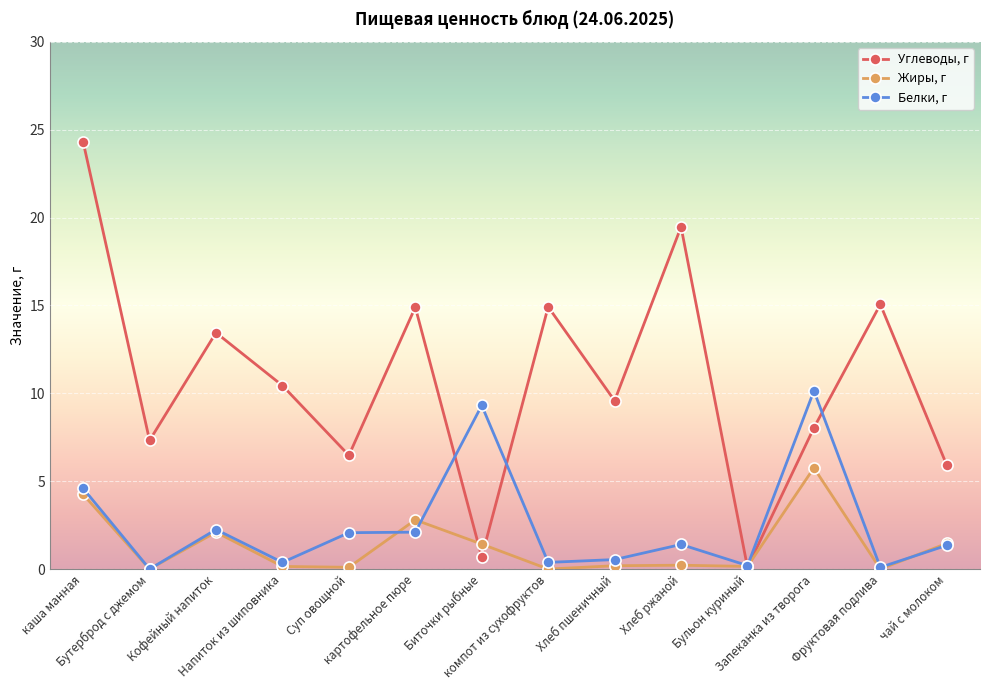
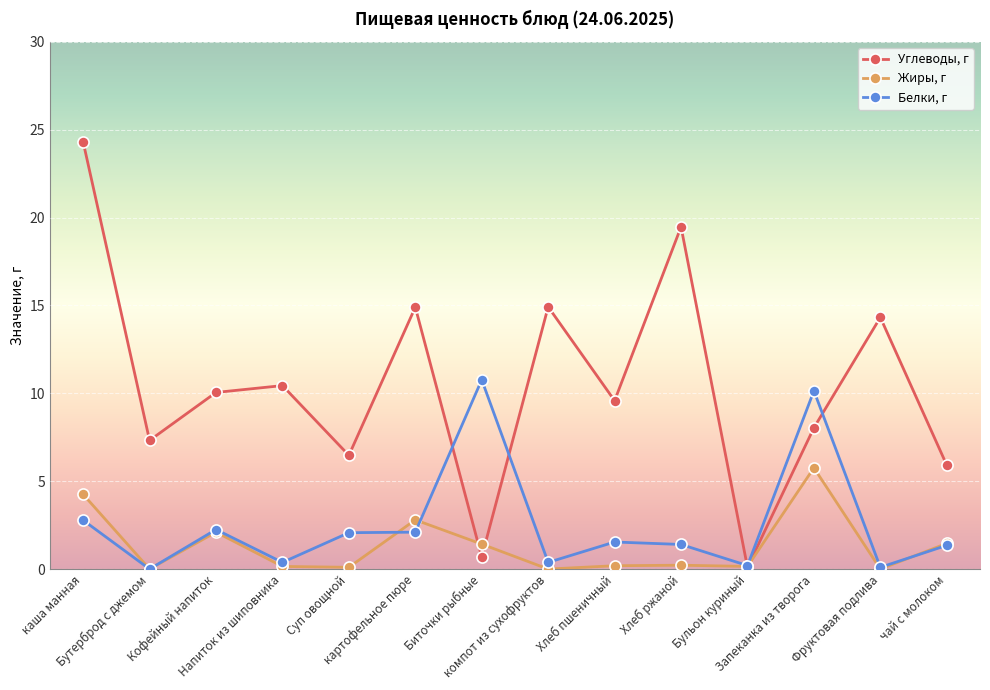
  {
    "Углеводы, г": {
      "каша манная": 24.3,
      "Бутерброд с джемом": 7.3,
-     "Кофейный напиток": 13.5,
+     "Кофейный напиток": 10.1,
      "Напиток из шиповника": 10.4,
      "Суп овощной": 6.5,
      "картофельное пюре": 14.9,
      "Биточки рыбные": 0.7,
      "компот из сухофруктов": 14.9,
      "Хлеб пшеничный": 9.6,
      "Хлеб ржаной": 19.5,
      "Запеканка из творога": 8.0,
-     "Фруктовая подлива": 15.1,
+     "Фруктовая подлива": 14.3,
      "чай с молоком": 5.9
    },
    "Жиры, г": {
      "каша манная": 4.3,
      "Кофейный напиток": 2.1,
      "Напиток из шиповника": 0.2,
      "Суп овощной": 0.1,
      "картофельное пюре": 2.8,
      "Биточки рыбные": 1.4,
      "компот из сухофруктов": 0.0,
      "Хлеб пшеничный": 0.2,
      "Хлеб ржаной": 0.2,
      "Запеканка из творога": 5.8
    },
    "Белки, г": {
-     "каша манная": 4.6,
+     "каша манная": 2.8,
      "Кофейный напиток": 2.3,
      "Напиток из шиповника": 0.4,
      "Суп овощной": 2.1,
      "картофельное пюре": 2.1,
-     "Биточки рыбные": 9.3,
+     "Биточки рыбные": 10.8,
      "компот из сухофруктов": 0.4,
-     "Хлеб пшеничный": 0.5,
+     "Хлеб пшеничный": 1.5,
      "Хлеб ржаной": 1.4,
      "Запеканка из творога": 10.1
    }
  }
